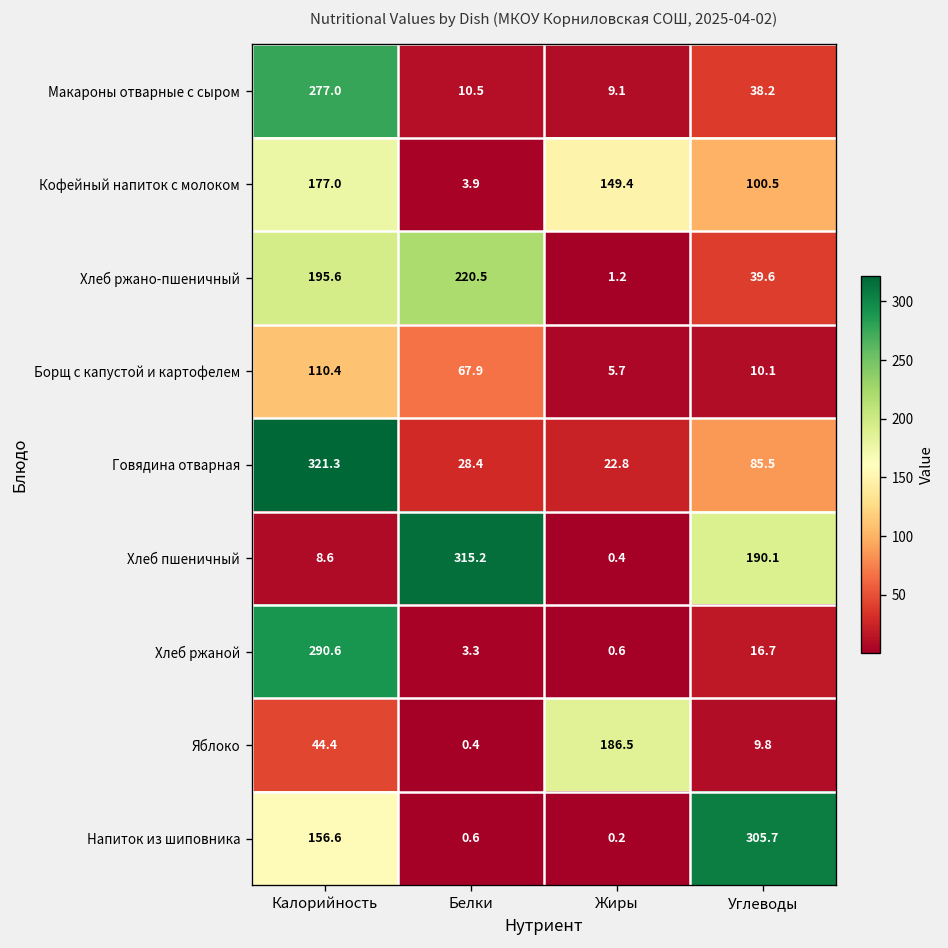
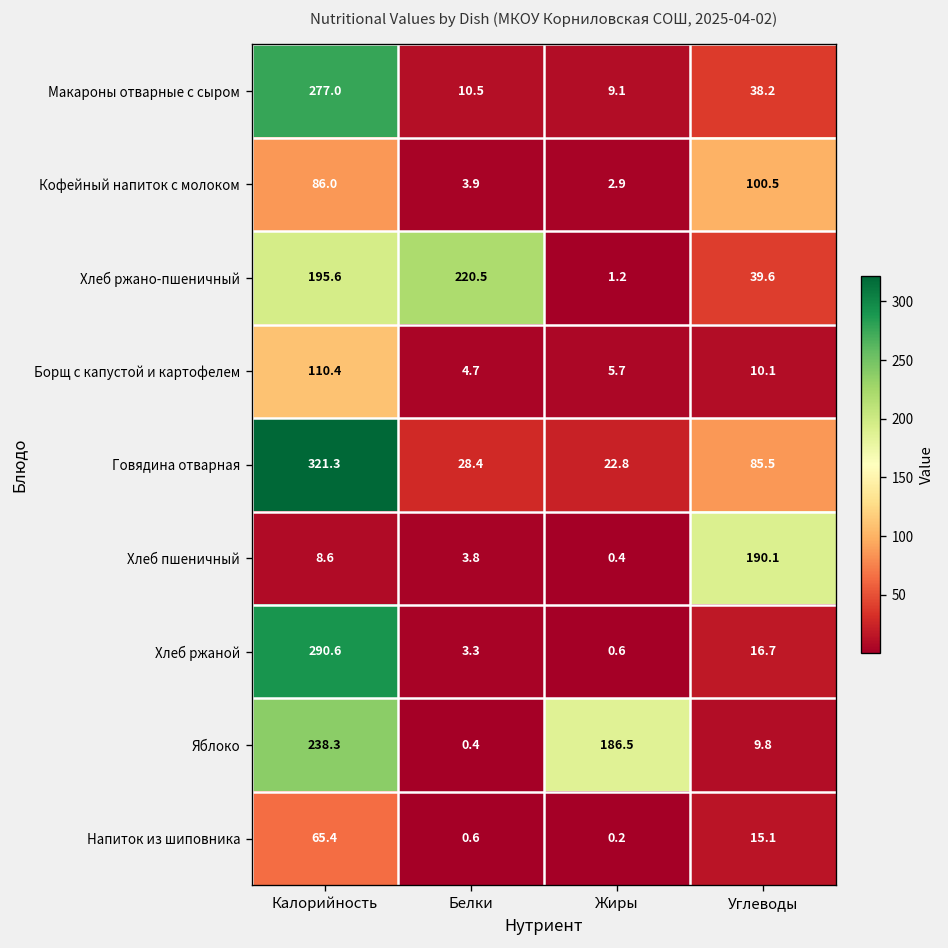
  {
    "Макароны отварные с сыром": {
      "Калорийность": 277.0,
      "Белки": 10.5,
      "Жиры": 9.1,
      "Углеводы": 38.2
    },
    "Кофейный напиток с молоком": {
-     "Калорийность": 177.0,
+     "Калорийность": 86.0,
      "Белки": 3.9,
-     "Жиры": 149.4,
+     "Жиры": 2.9,
      "Углеводы": 100.5
    },
    "Хлеб ржано-пшеничный": {
      "Калорийность": 195.6,
      "Белки": 220.5,
      "Жиры": 1.2,
      "Углеводы": 39.6
    },
    "Борщ с капустой и картофелем": {
      "Калорийность": 110.4,
-     "Белки": 67.9,
+     "Белки": 4.7,
      "Жиры": 5.7,
      "Углеводы": 10.1
    },
    "Говядина отварная": {
      "Калорийность": 321.3,
      "Белки": 28.4,
      "Жиры": 22.8,
      "Углеводы": 85.5
    },
    "Хлеб пшеничный": {
      "Калорийность": 8.6,
-     "Белки": 315.2,
+     "Белки": 3.8,
      "Жиры": 0.4,
      "Углеводы": 190.1
    },
    "Хлеб ржаной": {
      "Калорийность": 290.6,
      "Белки": 3.3,
      "Жиры": 0.6,
      "Углеводы": 16.7
    },
    "Яблоко": {
-     "Калорийность": 44.4,
+     "Калорийность": 238.3,
      "Белки": 0.4,
      "Жиры": 186.5,
      "Углеводы": 9.8
    },
    "Напиток из шиповника": {
-     "Калорийность": 156.6,
+     "Калорийность": 65.4,
      "Белки": 0.6,
      "Жиры": 0.2,
-     "Углеводы": 305.7
+     "Углеводы": 15.1
    }
  }
